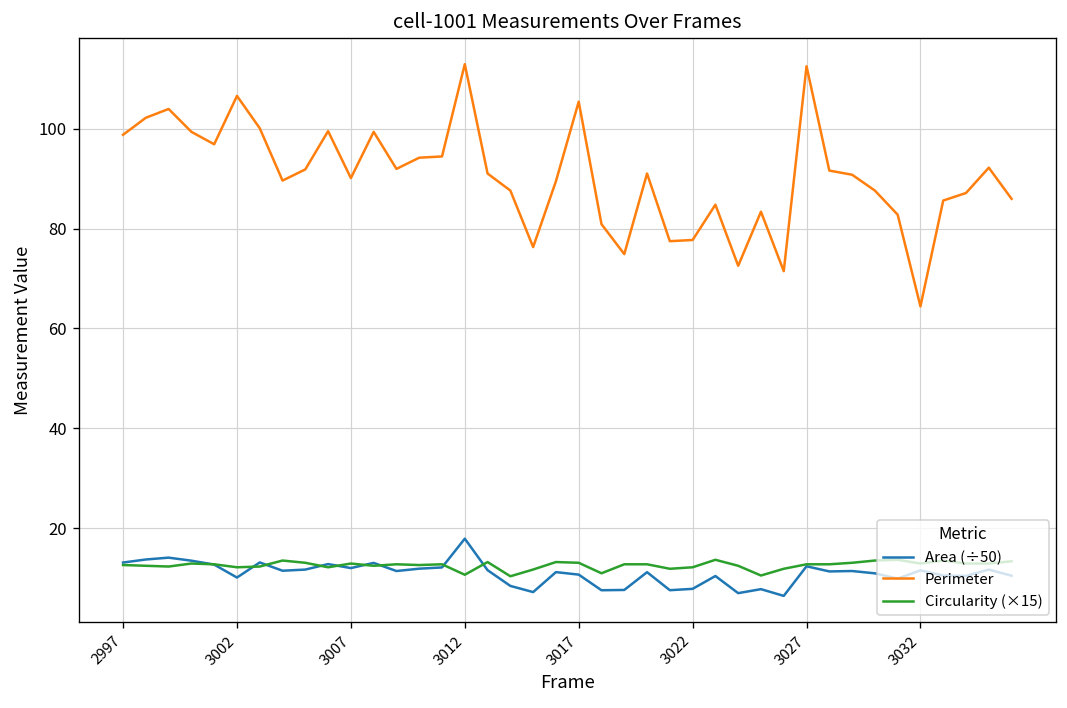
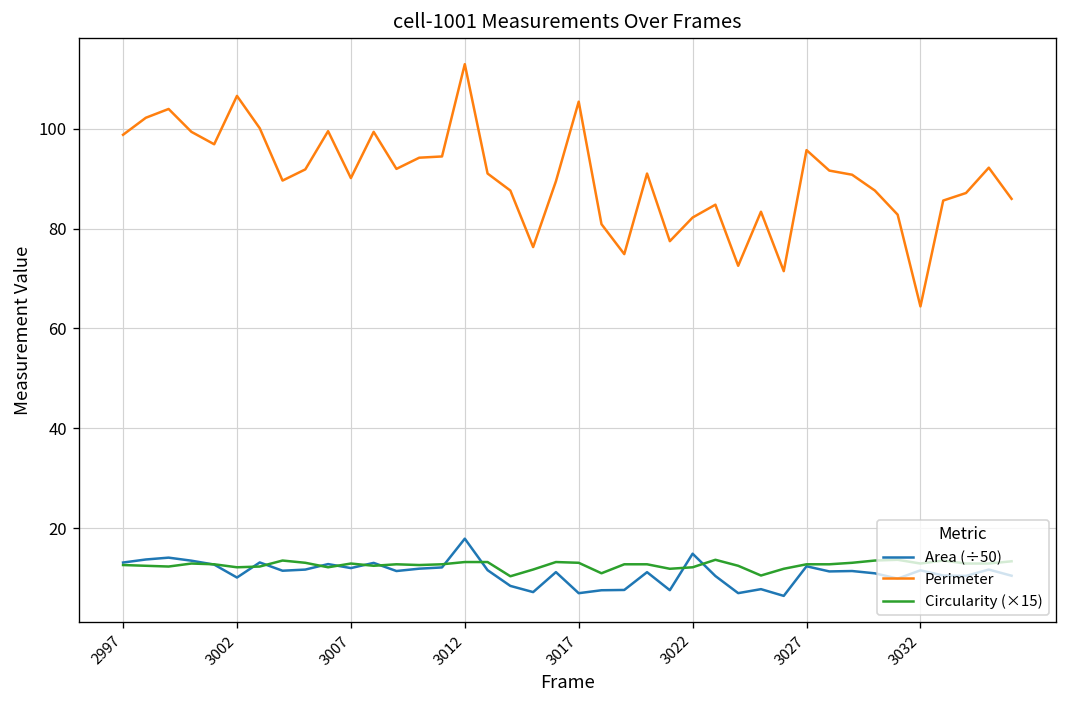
  {
    "Area (÷50)": {
      "3002": 10,
      "3007": 12,
      "3012": 18,
-     "3017": 11,
-     "3022": 8
+     "3017": 7,
+     "3022": 15
    },
    "Perimeter": {
      "2997": 99,
      "3002": 107,
      "3007": 90,
      "3012": 113,
      "3017": 105,
-     "3022": 78,
-     "3027": 113,
+     "3022": 82,
+     "3027": 96,
      "3032": 64
    },
    "Circularity (×15)": {
      "3002": 12,
      "3007": 13,
-     "3012": 11,
+     "3012": 13,
      "3017": 13,
      "3022": 12
    }
  }
